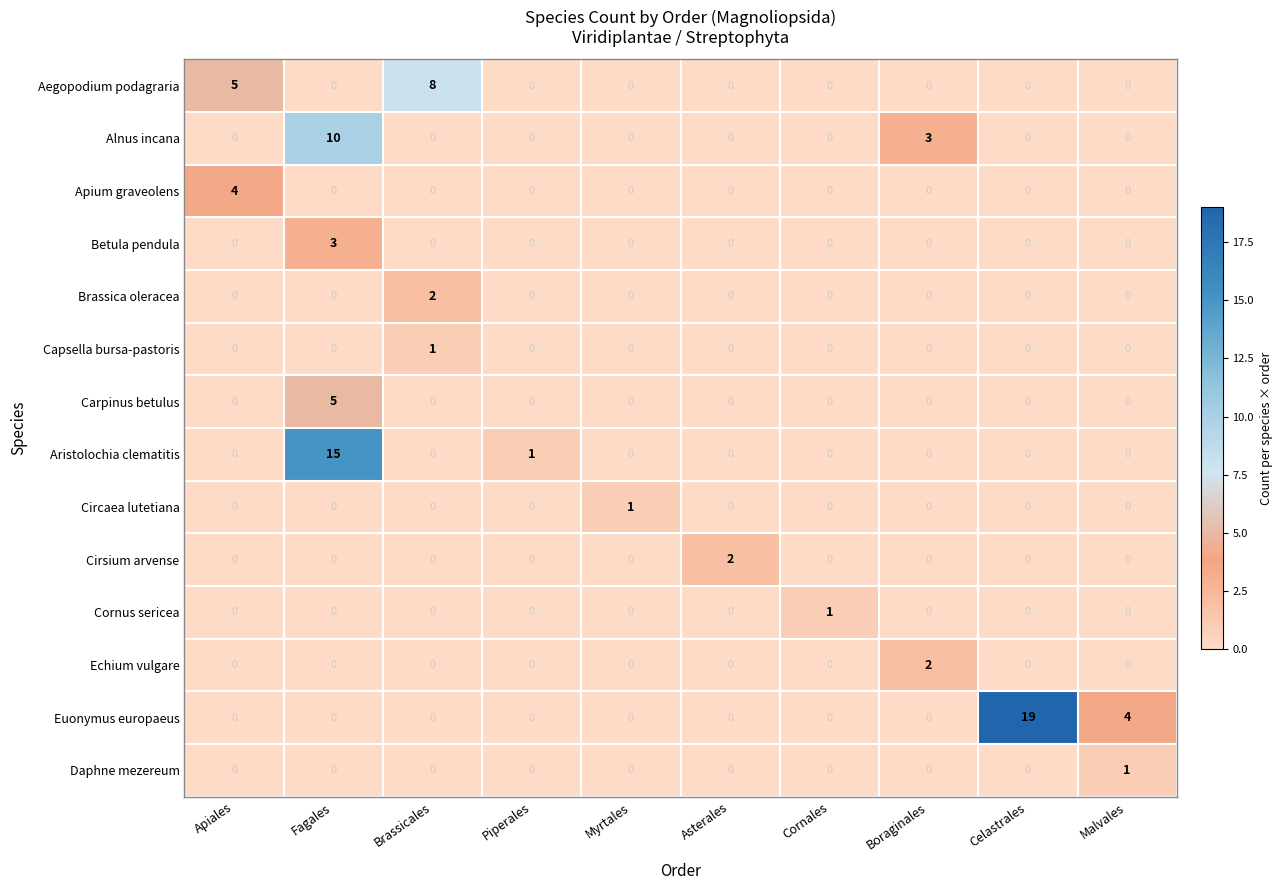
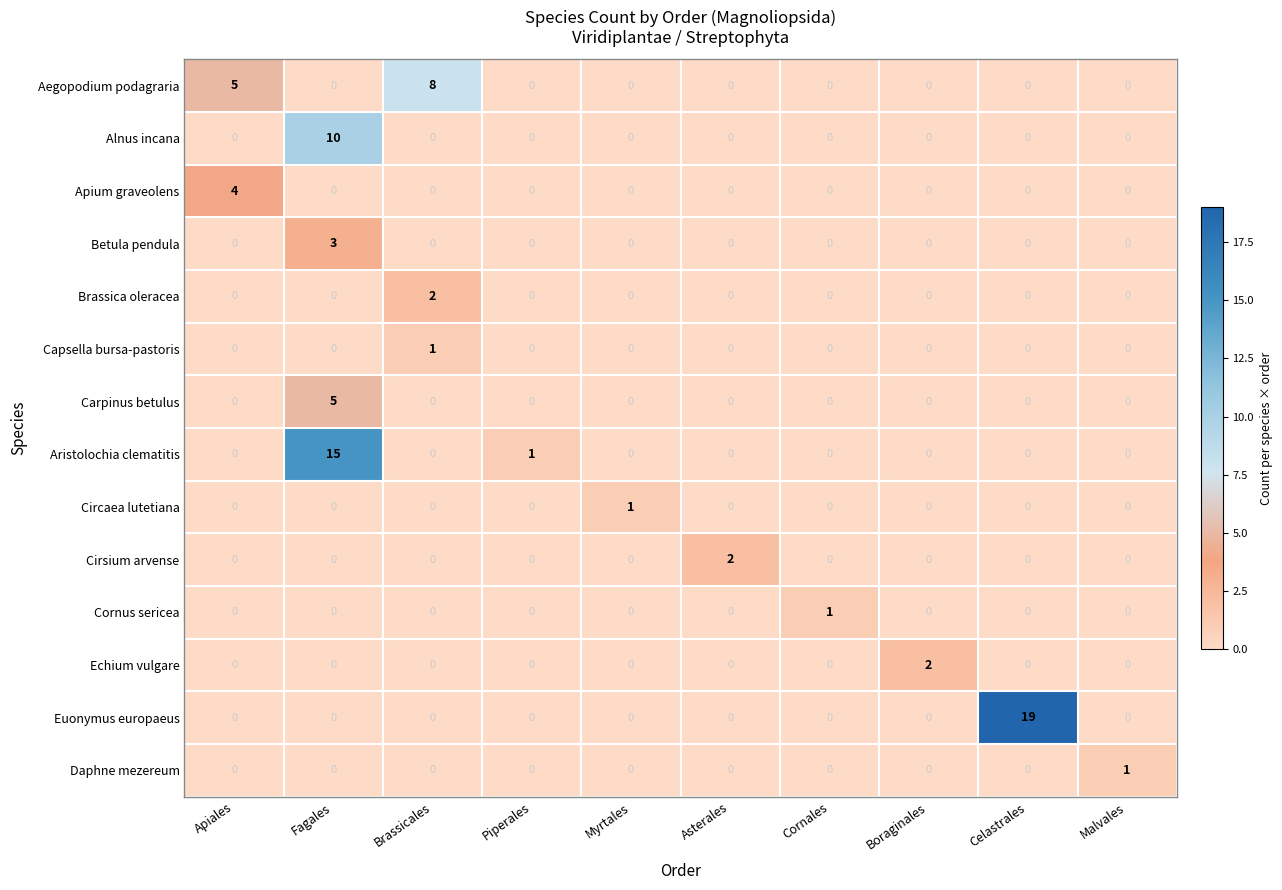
  {
    "Aegopodium podagraria": {
      "Apiales": 5,
      "Fagales": 0,
      "Brassicales": 8,
      "Piperales": 0,
      "Myrtales": 0,
      "Asterales": 0,
      "Cornales": 0,
      "Boraginales": 0,
      "Celastrales": 0,
      "Malvales": 0
    },
    "Alnus incana": {
      "Apiales": 0,
      "Fagales": 10,
      "Brassicales": 0,
      "Piperales": 0,
      "Myrtales": 0,
      "Asterales": 0,
      "Cornales": 0,
-     "Boraginales": 3,
+     "Boraginales": 0,
      "Celastrales": 0,
      "Malvales": 0
    },
    "Apium graveolens": {
      "Apiales": 4,
      "Fagales": 0,
      "Brassicales": 0,
      "Piperales": 0,
      "Myrtales": 0,
      "Asterales": 0,
      "Cornales": 0,
      "Boraginales": 0,
      "Celastrales": 0,
      "Malvales": 0
    },
    "Betula pendula": {
      "Apiales": 0,
      "Fagales": 3,
      "Brassicales": 0,
      "Piperales": 0,
      "Myrtales": 0,
      "Asterales": 0,
      "Cornales": 0,
      "Boraginales": 0,
      "Celastrales": 0,
      "Malvales": 0
    },
    "Brassica oleracea": {
      "Apiales": 0,
      "Fagales": 0,
      "Brassicales": 2,
      "Piperales": 0,
      "Myrtales": 0,
      "Asterales": 0,
      "Cornales": 0,
      "Boraginales": 0,
      "Celastrales": 0,
      "Malvales": 0
    },
    "Capsella bursa-pastoris": {
      "Apiales": 0,
      "Fagales": 0,
      "Brassicales": 1,
      "Piperales": 0,
      "Myrtales": 0,
      "Asterales": 0,
      "Cornales": 0,
      "Boraginales": 0,
      "Celastrales": 0,
      "Malvales": 0
    },
    "Carpinus betulus": {
      "Apiales": 0,
      "Fagales": 5,
      "Brassicales": 0,
      "Piperales": 0,
      "Myrtales": 0,
      "Asterales": 0,
      "Cornales": 0,
      "Boraginales": 0,
      "Celastrales": 0,
      "Malvales": 0
    },
    "Aristolochia clematitis": {
      "Apiales": 0,
      "Fagales": 15,
      "Brassicales": 0,
      "Piperales": 1,
      "Myrtales": 0,
      "Asterales": 0,
      "Cornales": 0,
      "Boraginales": 0,
      "Celastrales": 0,
      "Malvales": 0
    },
    "Circaea lutetiana": {
      "Apiales": 0,
      "Fagales": 0,
      "Brassicales": 0,
      "Piperales": 0,
      "Myrtales": 1,
      "Asterales": 0,
      "Cornales": 0,
      "Boraginales": 0,
      "Celastrales": 0,
      "Malvales": 0
    },
    "Cirsium arvense": {
      "Apiales": 0,
      "Fagales": 0,
      "Brassicales": 0,
      "Piperales": 0,
      "Myrtales": 0,
      "Asterales": 2,
      "Cornales": 0,
      "Boraginales": 0,
      "Celastrales": 0,
      "Malvales": 0
    },
    "Cornus sericea": {
      "Apiales": 0,
      "Fagales": 0,
      "Brassicales": 0,
      "Piperales": 0,
      "Myrtales": 0,
      "Asterales": 0,
      "Cornales": 1,
      "Boraginales": 0,
      "Celastrales": 0,
      "Malvales": 0
    },
    "Echium vulgare": {
      "Apiales": 0,
      "Fagales": 0,
      "Brassicales": 0,
      "Piperales": 0,
      "Myrtales": 0,
      "Asterales": 0,
      "Cornales": 0,
      "Boraginales": 2,
      "Celastrales": 0,
      "Malvales": 0
    },
    "Euonymus europaeus": {
      "Apiales": 0,
      "Fagales": 0,
      "Brassicales": 0,
      "Piperales": 0,
      "Myrtales": 0,
      "Asterales": 0,
      "Cornales": 0,
      "Boraginales": 0,
      "Celastrales": 19,
-     "Malvales": 4
+     "Malvales": 0
    },
    "Daphne mezereum": {
      "Apiales": 0,
      "Fagales": 0,
      "Brassicales": 0,
      "Piperales": 0,
      "Myrtales": 0,
      "Asterales": 0,
      "Cornales": 0,
      "Boraginales": 0,
      "Celastrales": 0,
      "Malvales": 1
    }
  }
